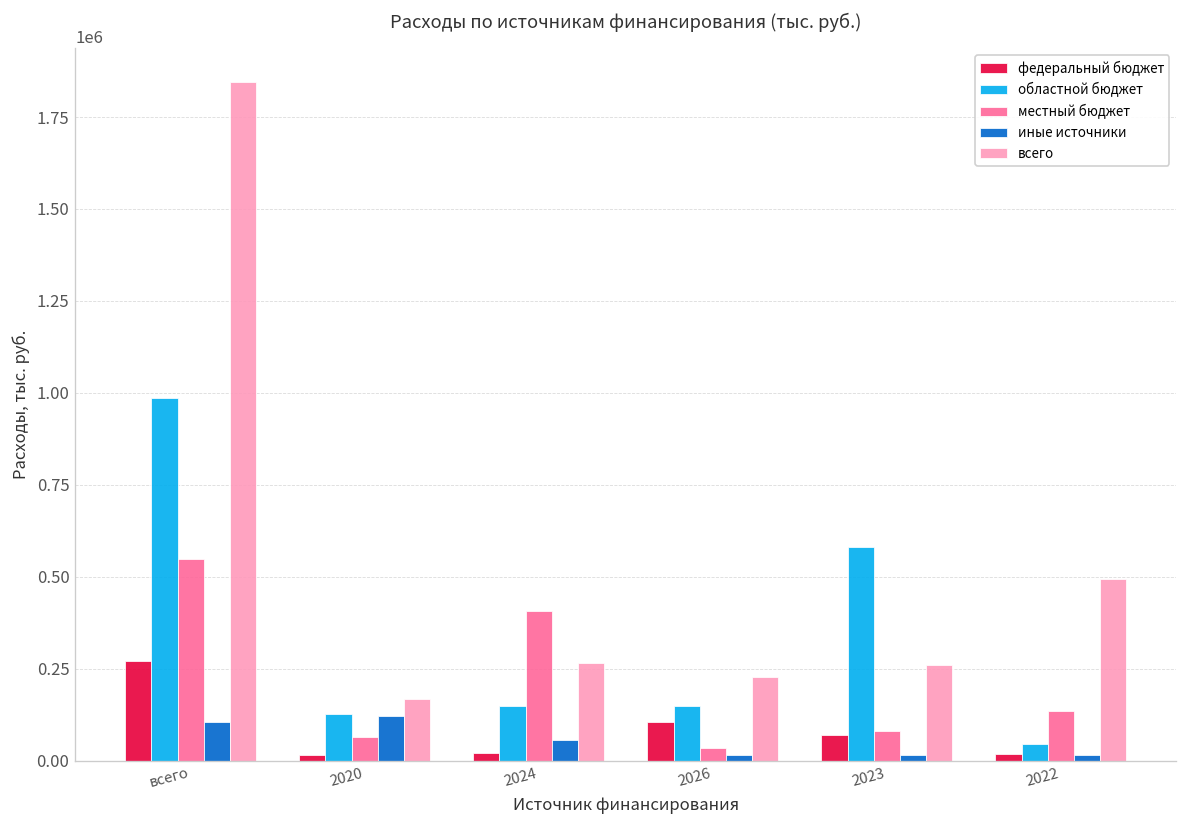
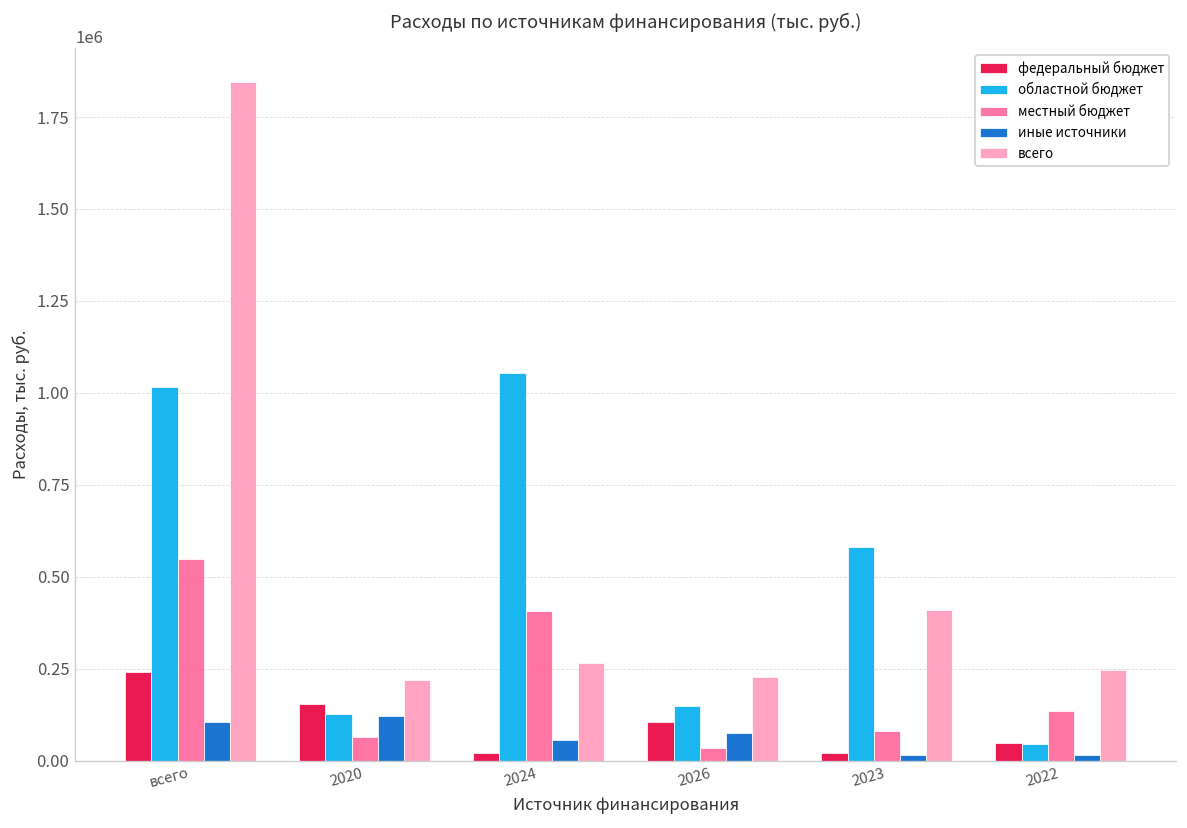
  {
    "федеральный бюджет": {
-     "всего": 270000,
-     "2020": 20000,
+     "всего": 240000,
+     "2020": 150000,
      "2024": 20000,
      "2026": 110000,
-     "2023": 70000,
-     "2022": 20000
+     "2023": 20000,
+     "2022": 50000
    },
    "областной бюджет": {
-     "всего": 990000,
+     "всего": 1010000,
      "2020": 130000,
-     "2024": 150000,
+     "2024": 1050000,
      "2026": 150000,
      "2023": 580000,
      "2022": 50000
    },
    "местный бюджет": {
      "всего": 550000,
      "2020": 60000,
      "2024": 410000,
      "2026": 40000,
      "2023": 80000,
      "2022": 130000
    },
    "иные источники": {
      "всего": 100000,
      "2020": 120000,
      "2024": 60000,
-     "2026": 10000,
+     "2026": 70000,
      "2023": 10000,
      "2022": 10000
    },
    "всего": {
      "всего": 1840000,
-     "2020": 170000,
+     "2020": 220000,
      "2024": 270000,
      "2026": 230000,
-     "2023": 260000,
-     "2022": 490000
+     "2023": 410000,
+     "2022": 250000
    }
  }
